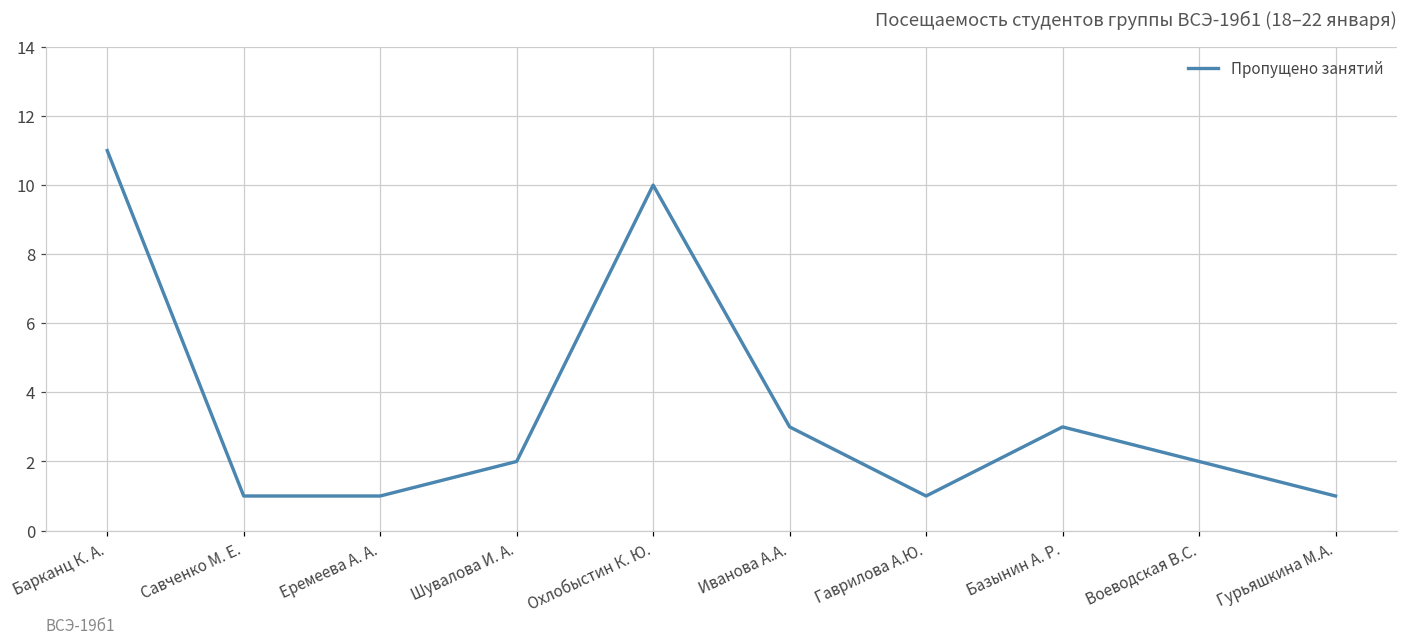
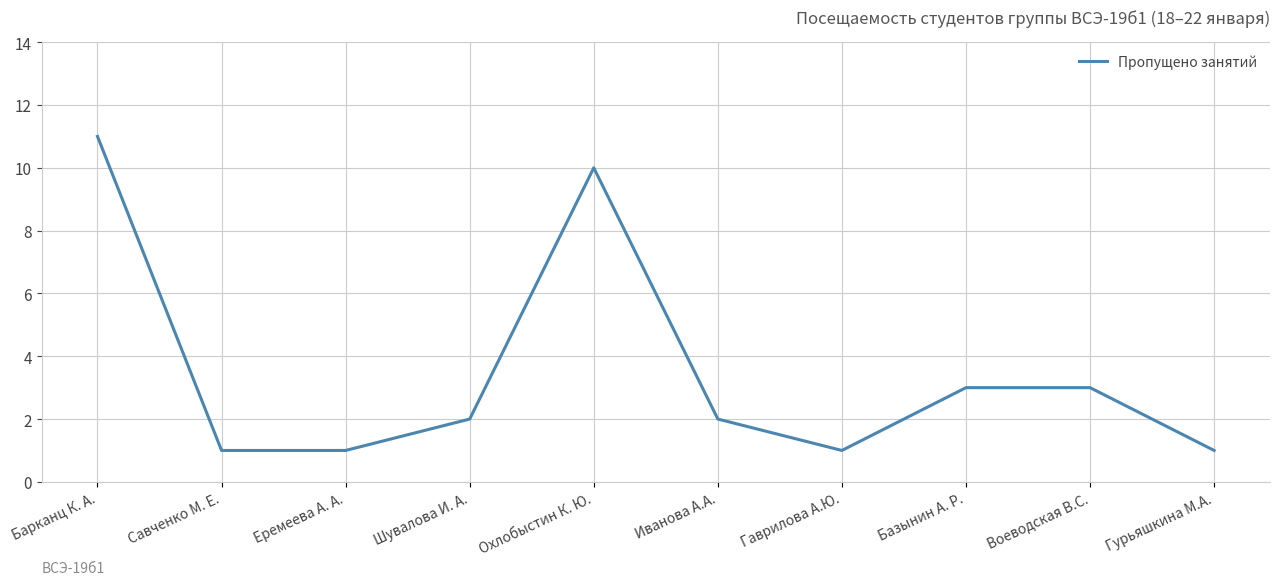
  {
    "Барканц К. А.": 11,
    "Савченко М. Е.": 1,
    "Еремеева А. А.": 1,
    "Шувалова И. А.": 2,
    "Охлобыстин К. Ю.": 10,
-   "Иванова А.А.": 3,
+   "Иванова А.А.": 2,
    "Гаврилова А.Ю.": 1,
    "Базынин А. Р.": 3,
-   "Воеводская В.С.": 2,
+   "Воеводская В.С.": 3,
    "Гурьяшкина М.А.": 1
  }
